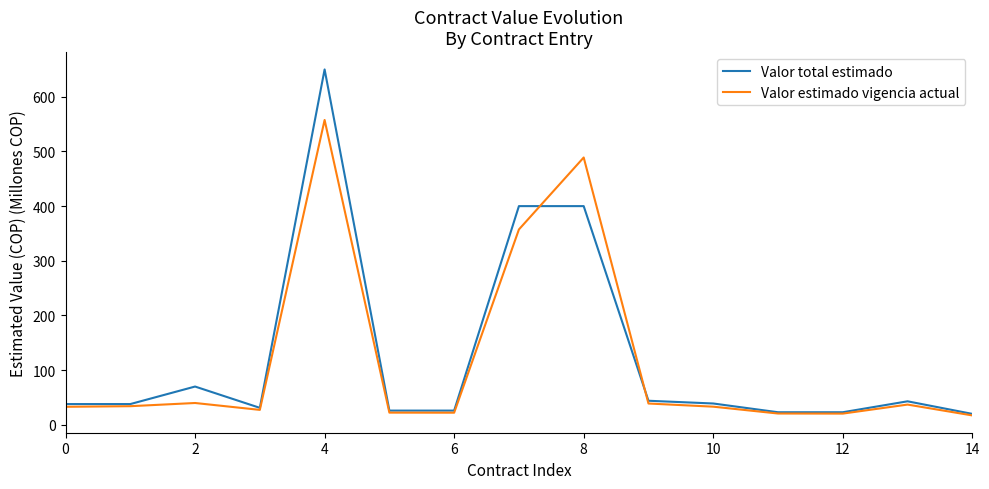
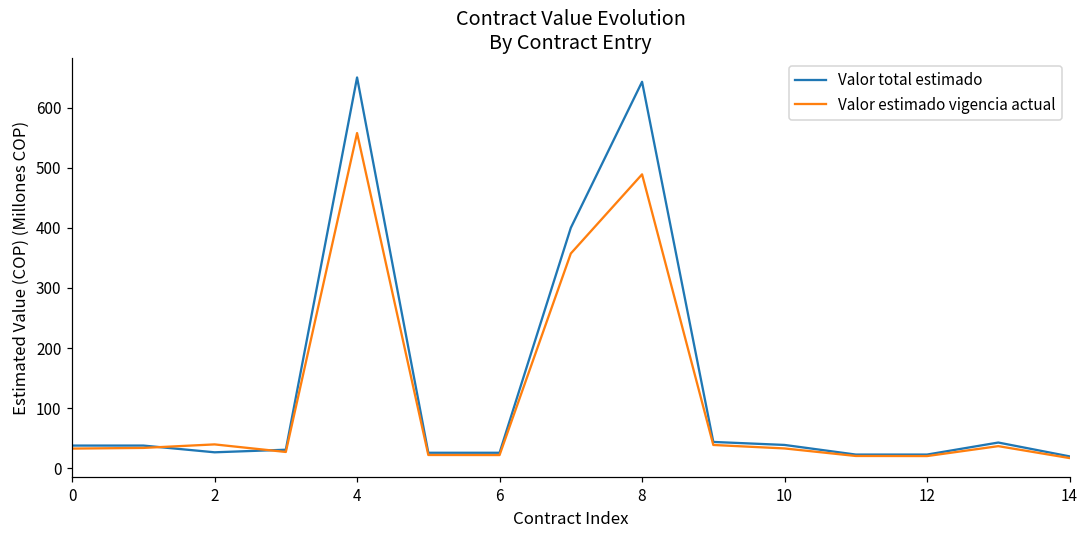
  {
    "Valor total estimado": {
      "0": 40,
-     "2": 70,
+     "2": 30,
      "4": 650,
-     "8": 400,
+     "8": 640,
      "10": 40
    },
    "Valor estimado vigencia actual": {
      "0": 30,
      "2": 40,
      "4": 560,
      "8": 490,
      "10": 30
    }
  }
